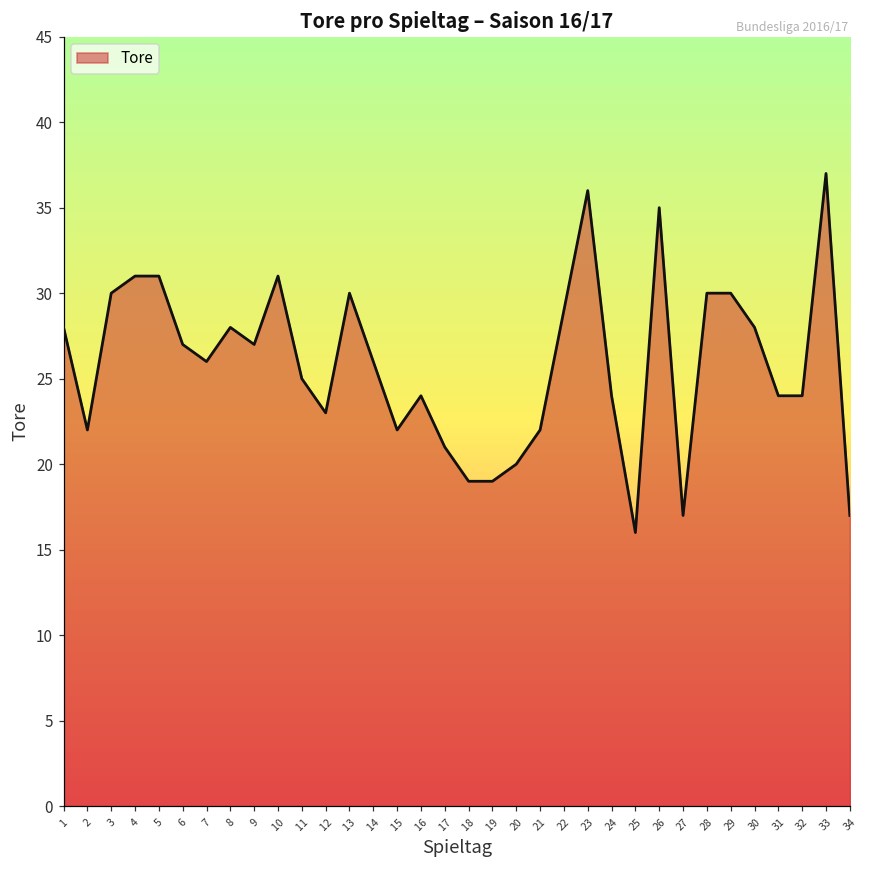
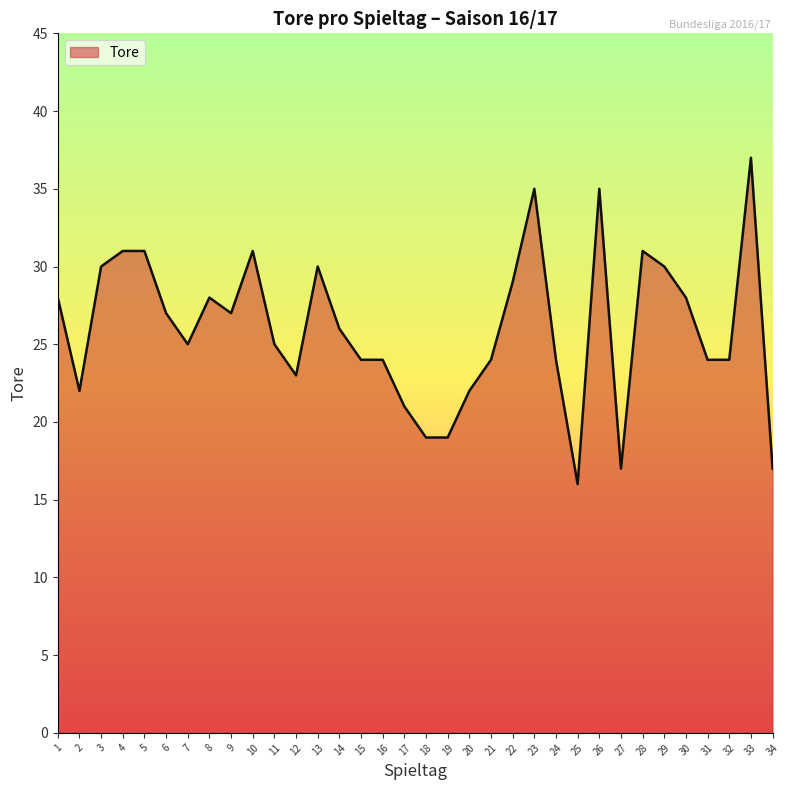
  {
    "1": 28,
    "2": 22,
    "3": 30,
    "4": 31,
    "5": 31,
    "6": 27,
-   "7": 26,
+   "7": 25,
    "8": 28,
    "9": 27,
    "10": 31,
    "11": 25,
    "12": 23,
    "13": 30,
    "14": 26,
-   "15": 22,
+   "15": 24,
    "16": 24,
    "17": 21,
    "18": 19,
    "19": 19,
-   "20": 20,
-   "21": 22,
+   "20": 22,
+   "21": 24,
    "22": 29,
-   "23": 36,
+   "23": 35,
    "24": 24,
    "25": 16,
    "26": 35,
    "27": 17,
-   "28": 30,
+   "28": 31,
    "29": 30,
    "30": 28,
    "31": 24,
    "32": 24,
    "33": 37,
    "34": 17
  }
